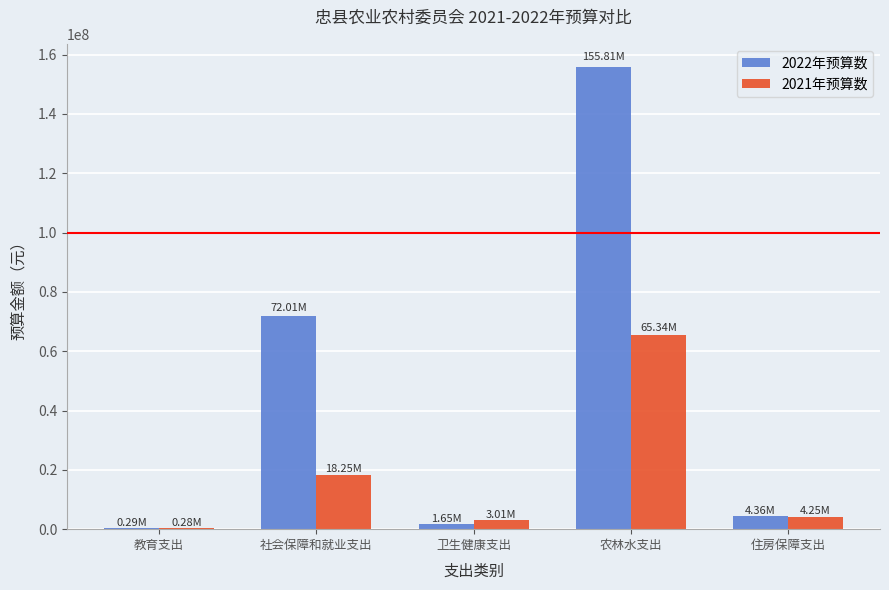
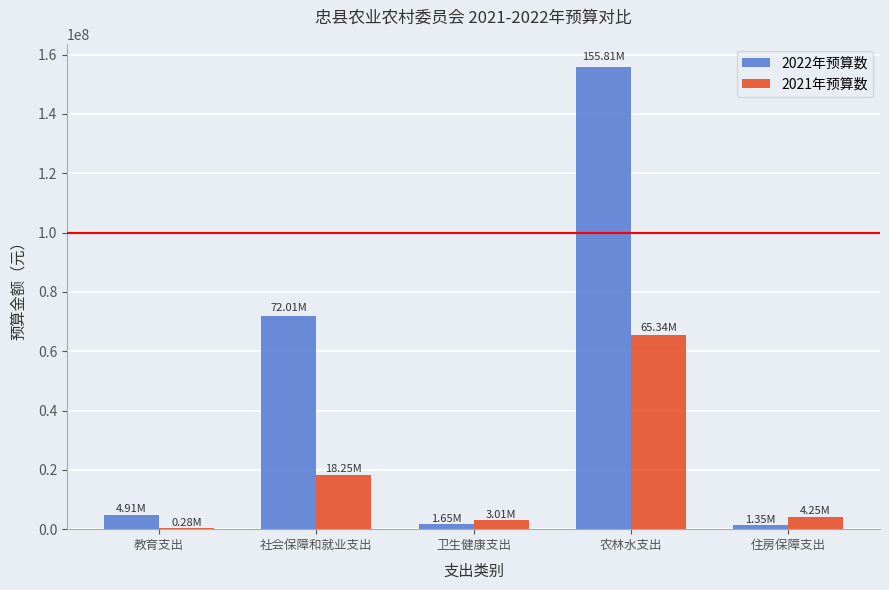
  {
    "2022年预算数": {
-     "教育支出": "0.29M",
+     "教育支出": "4.91M",
      "社会保障和就业支出": "72.01M",
      "卫生健康支出": "1.65M",
      "农林水支出": "155.81M",
-     "住房保障支出": "4.36M"
+     "住房保障支出": "1.35M"
    },
    "2021年预算数": {
      "教育支出": "0.28M",
      "社会保障和就业支出": "18.25M",
      "卫生健康支出": "3.01M",
      "农林水支出": "65.34M",
      "住房保障支出": "4.25M"
    }
  }
